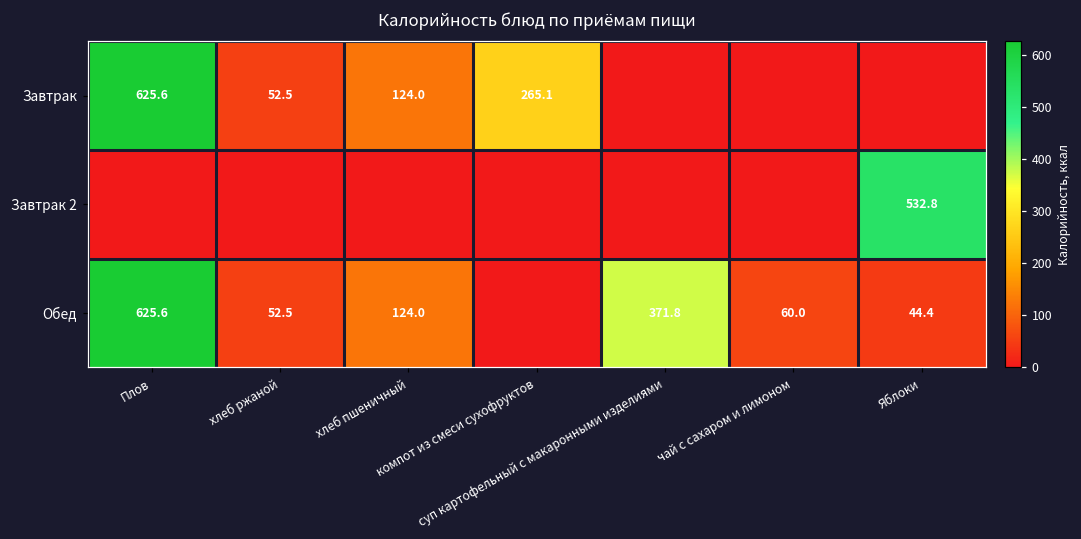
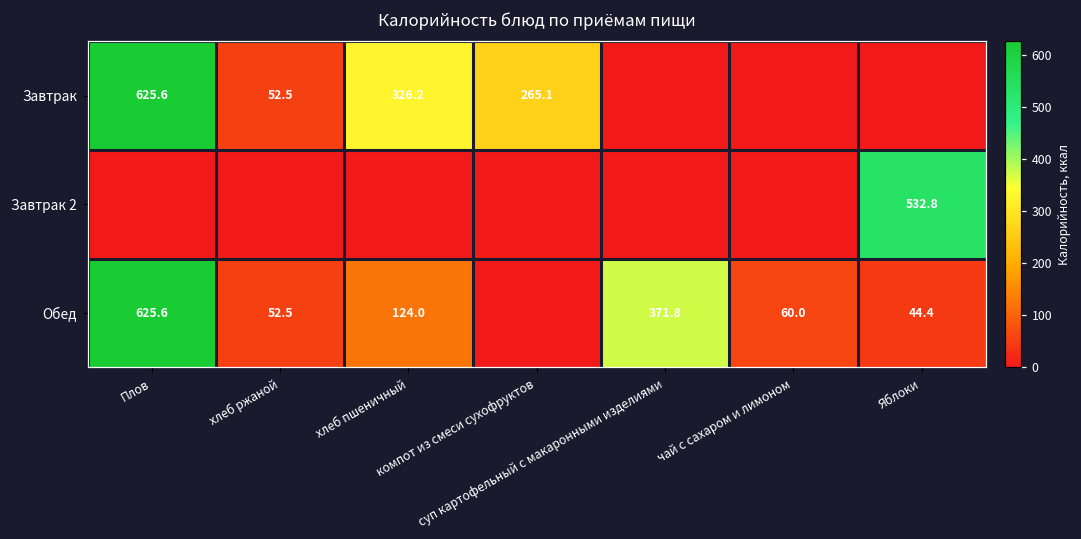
  {
    "Завтрак": {
      "Плов": 625.6,
      "хлеб ржаной": 52.5,
-     "хлеб пшеничный": 124.0,
+     "хлеб пшеничный": 326.2,
      "компот из смеси сухофруктов": 265.1
    },
    "Завтрак 2": {
      "Яблоки": 532.8
    },
    "Обед": {
      "Плов": 625.6,
      "хлеб ржаной": 52.5,
      "хлеб пшеничный": 124.0,
      "суп картофельный с макаронными изделиями": 371.8,
      "чай с сахаром и лимоном": 60.0,
      "Яблоки": 44.4
    }
  }
